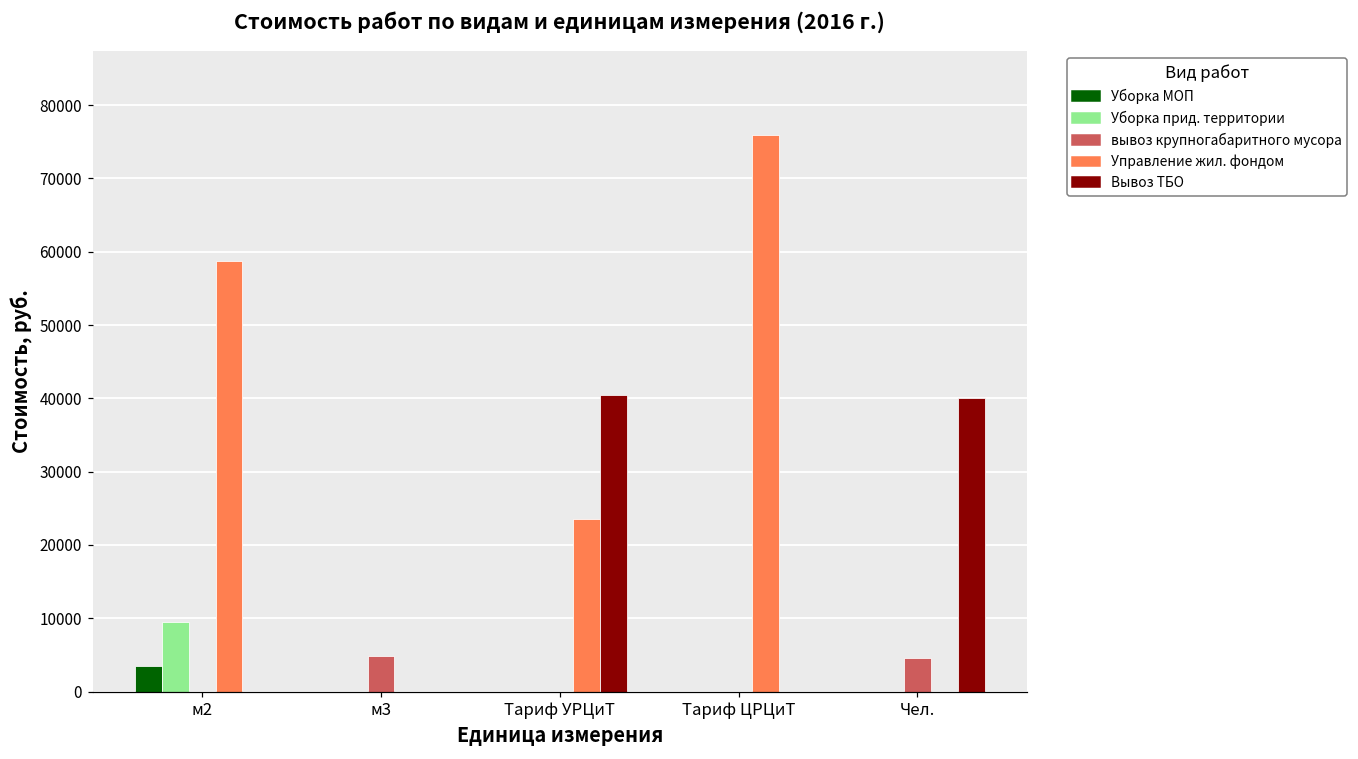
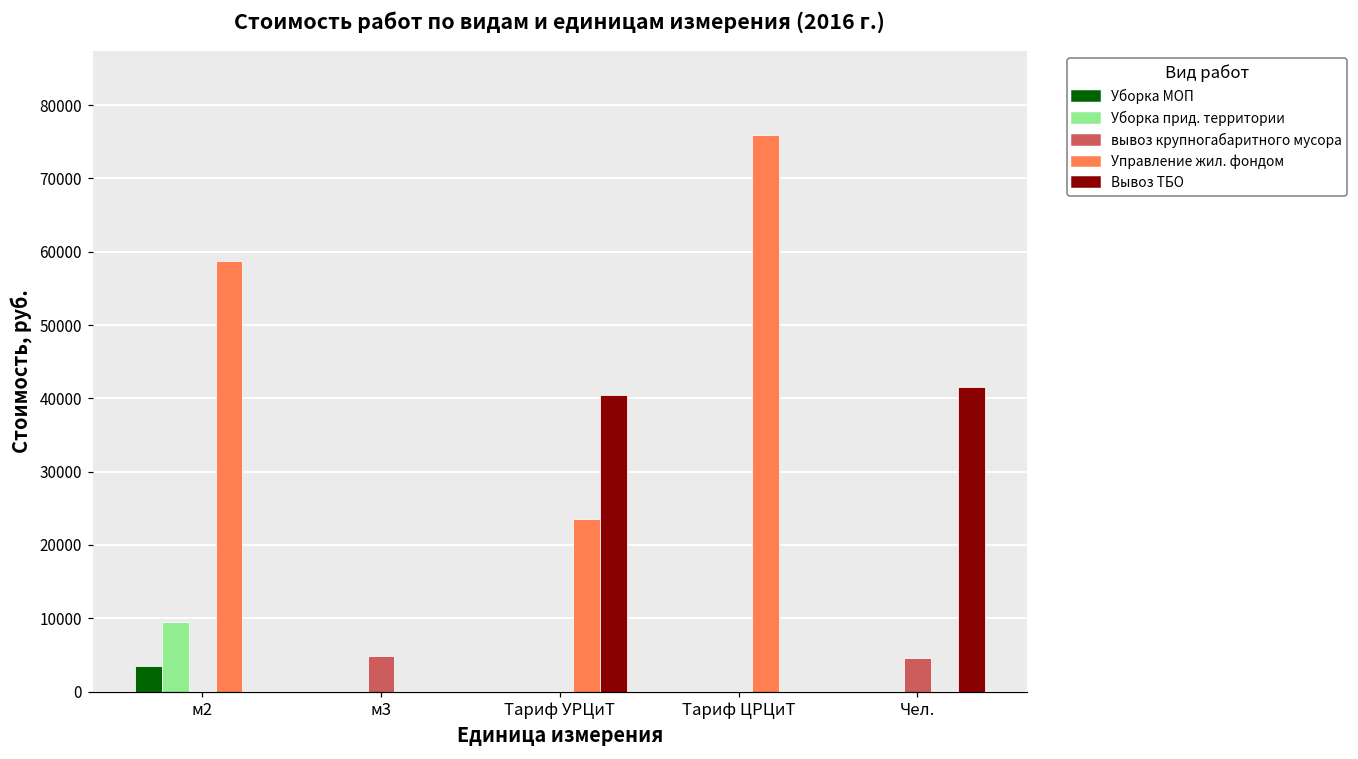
  {
    "Уборка МОП": {
      "м2": 4000,
      "м3": 0,
      "Тариф УРЦиТ": 0,
      "Тариф ЦРЦиТ": 0,
      "Чел.": 0
    },
    "Уборка прид. территории": {
      "м2": 10000,
      "м3": 0,
      "Тариф УРЦиТ": 0,
      "Тариф ЦРЦиТ": 0,
      "Чел.": 0
    },
    "вывоз крупногабаритного мусора": {
      "м2": 0,
      "м3": 5000,
      "Тариф УРЦиТ": 0,
      "Тариф ЦРЦиТ": 0,
      "Чел.": 5000
    },
    "Управление жил. фондом": {
      "м2": 59000,
      "м3": 0,
      "Тариф УРЦиТ": 24000,
      "Тариф ЦРЦиТ": 76000,
      "Чел.": 0
    },
    "Вывоз ТБО": {
      "м2": 0,
      "м3": 0,
      "Тариф УРЦиТ": 40000,
      "Тариф ЦРЦиТ": 0,
-     "Чел.": 40000
+     "Чел.": 42000
    }
  }
